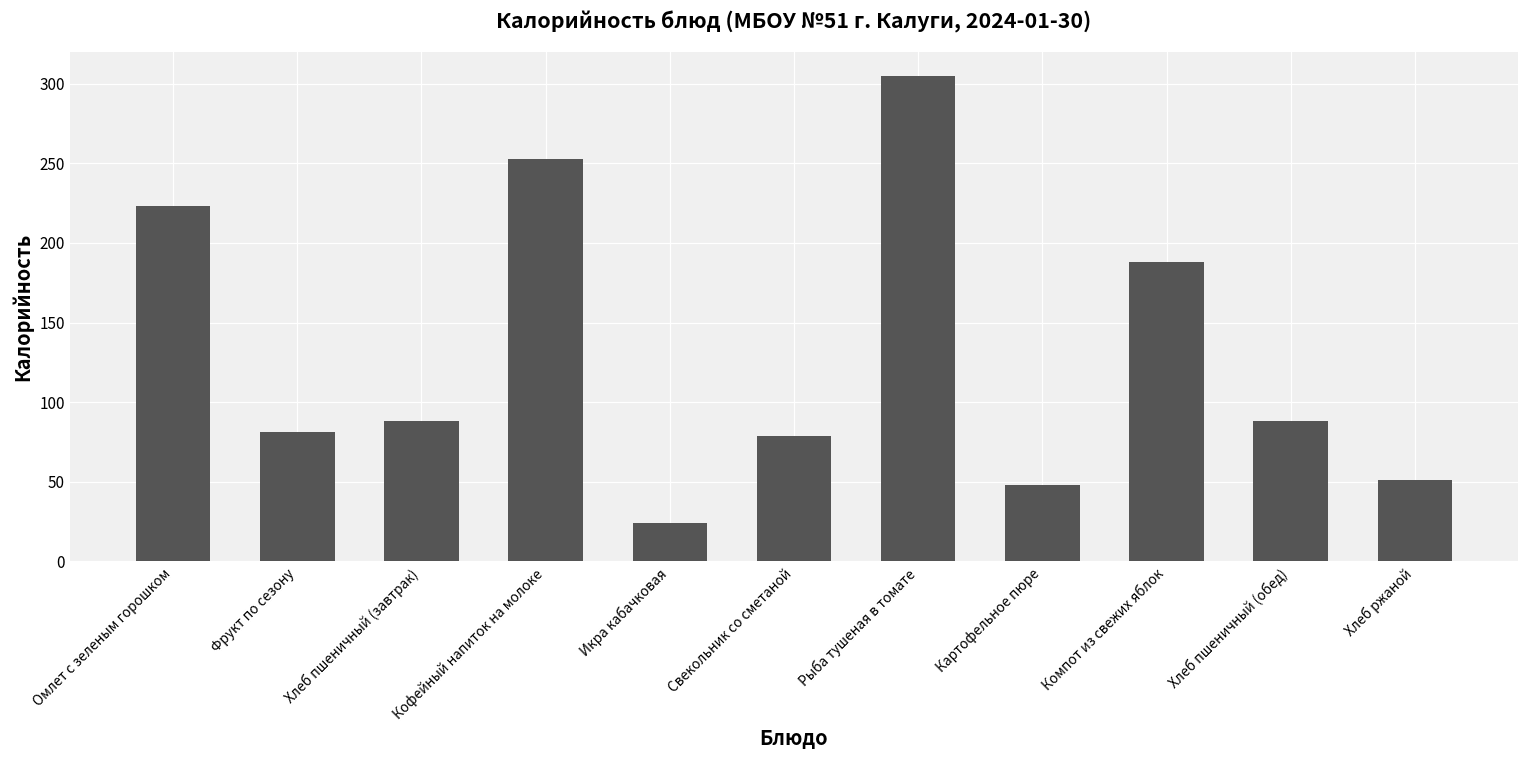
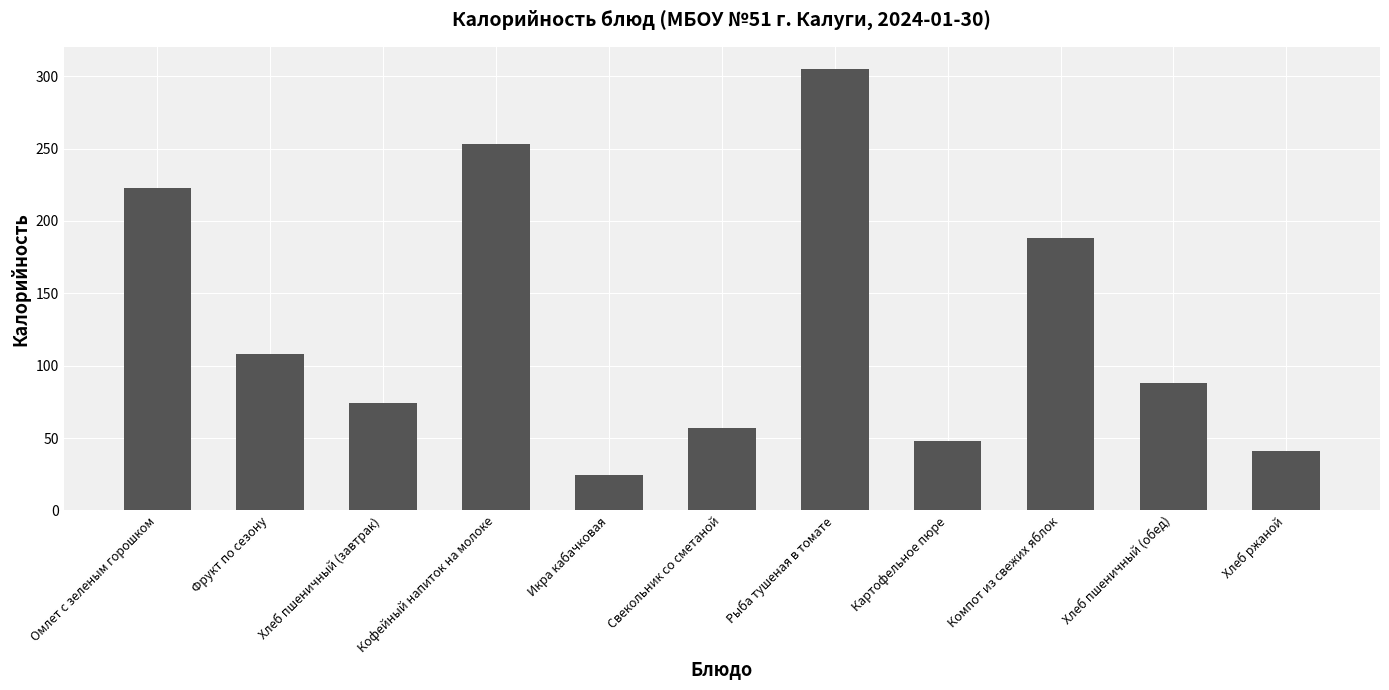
  {
    "Омлет с зеленым горошком": 223,
-   "Фрукт по сезону": 81,
-   "Хлеб пшеничный (завтрак)": 88,
+   "Фрукт по сезону": 108,
+   "Хлеб пшеничный (завтрак)": 74,
    "Кофейный напиток на молоке": 253,
    "Икра кабачковая": 24,
-   "Свекольник со сметаной": 79,
+   "Свекольник со сметаной": 57,
    "Рыба тушеная в томате": 305,
    "Картофельное пюре": 48,
    "Компот из свежих яблок": 188,
    "Хлеб пшеничный (обед)": 88,
-   "Хлеб ржаной": 51
+   "Хлеб ржаной": 41
  }
